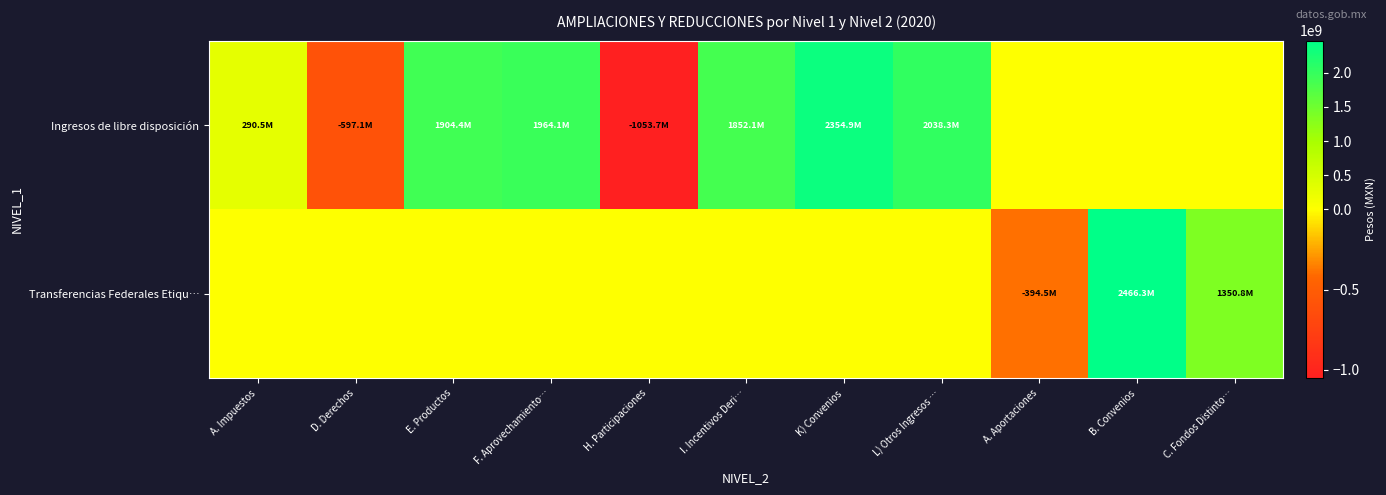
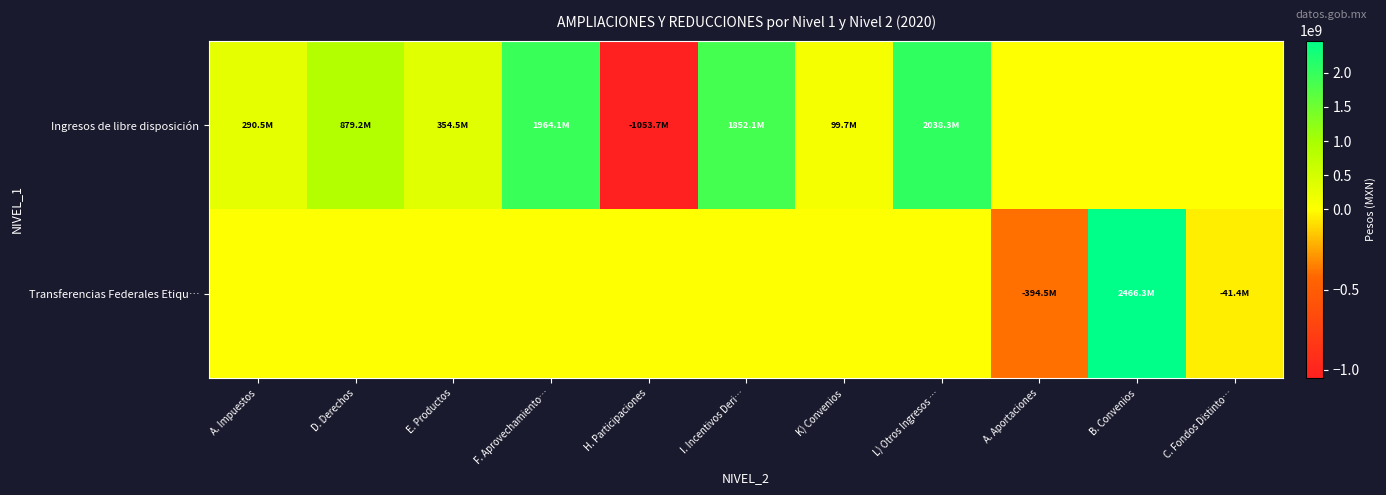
  {
    "Ingresos de libre disposición": {
      "A. Impuestos": "290.5M",
-     "D. Derechos": "-597.1M",
-     "E. Productos": "1904.4M",
+     "D. Derechos": "879.2M",
+     "E. Productos": "354.5M",
      "F. Aprovechamiento…": "1964.1M",
      "H. Participaciones": "-1053.7M",
      "I. Incentivos Deri…": "1852.1M",
-     "K) Convenios": "2354.9M",
+     "K) Convenios": "99.7M",
      "L) Otros Ingresos …": "2038.3M"
    },
    "Transferencias Federales Etiqu…": {
      "A. Aportaciones": "-394.5M",
      "B. Convenios": "2466.3M",
-     "C. Fondos Distinto…": "1350.8M"
+     "C. Fondos Distinto…": "-41.4M"
    }
  }
